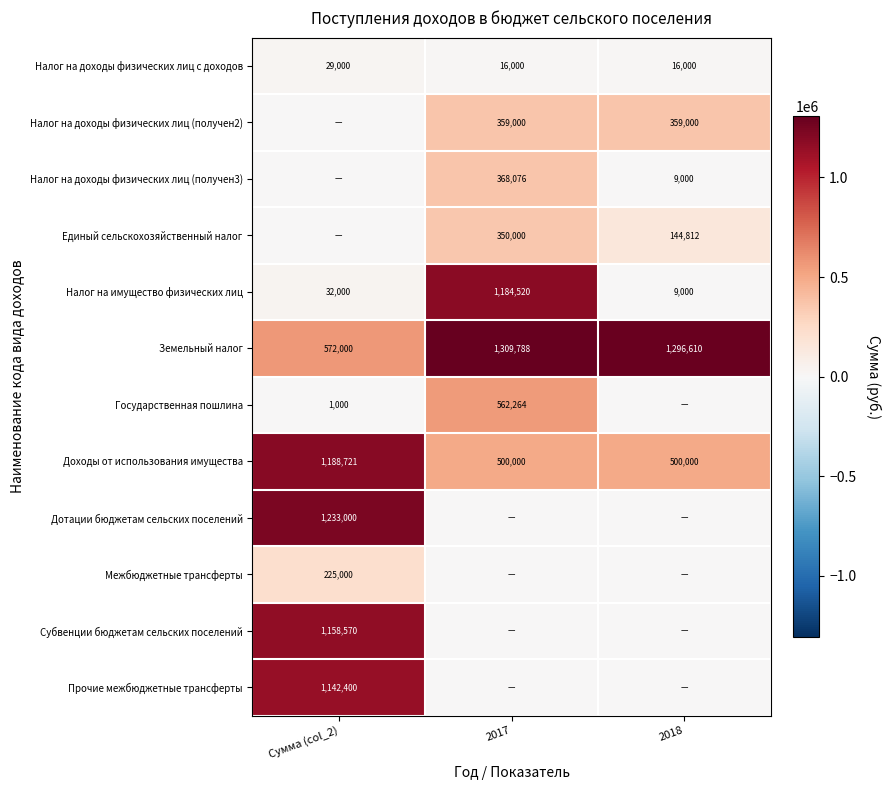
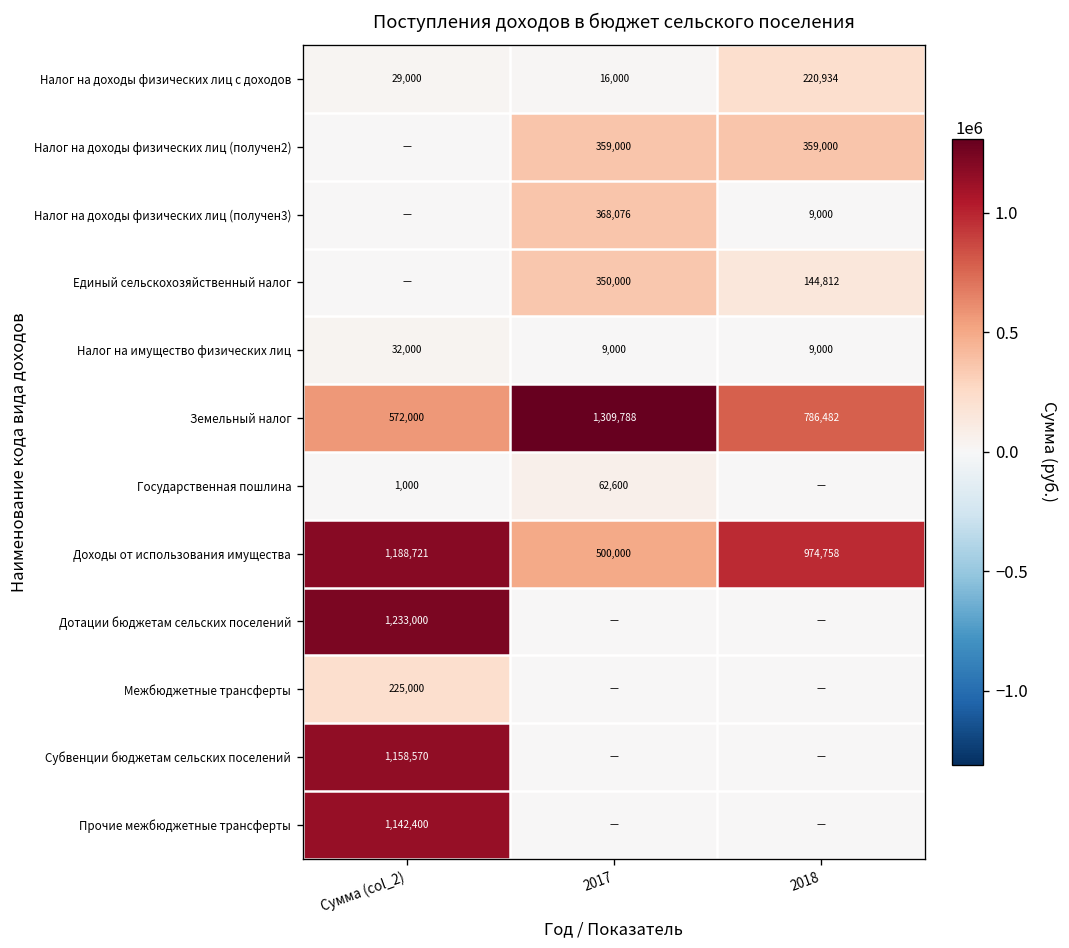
  {
    "Налог на доходы физических лиц с доходов": {
      "Сумма (col_2)": "29,000",
      "2017": "16,000",
-     "2018": "16,000"
+     "2018": "220,934"
    },
    "Налог на доходы физических лиц (получен2)": {
      "2017": "359,000",
      "2018": "359,000"
    },
    "Налог на доходы физических лиц (получен3)": {
      "2017": "368,076",
      "2018": "9,000"
    },
    "Единый сельскохозяйственный налог": {
      "2017": "350,000",
      "2018": "144,812"
    },
    "Налог на имущество физических лиц": {
      "Сумма (col_2)": "32,000",
-     "2017": "1,184,520",
+     "2017": "9,000",
      "2018": "9,000"
    },
    "Земельный налог": {
      "Сумма (col_2)": "572,000",
      "2017": "1,309,788",
-     "2018": "1,296,610"
+     "2018": "786,482"
    },
    "Государственная пошлина": {
      "Сумма (col_2)": "1,000",
-     "2017": "562,264"
+     "2017": "62,600"
    },
    "Доходы от использования имущества": {
      "Сумма (col_2)": "1,188,721",
      "2017": "500,000",
-     "2018": "500,000"
+     "2018": "974,758"
    },
    "Дотации бюджетам сельских поселений": {
      "Сумма (col_2)": "1,233,000"
    },
    "Межбюджетные трансферты": {
      "Сумма (col_2)": "225,000"
    },
    "Субвенции бюджетам сельских поселений": {
      "Сумма (col_2)": "1,158,570"
    },
    "Прочие межбюджетные трансферты": {
      "Сумма (col_2)": "1,142,400"
    }
  }
